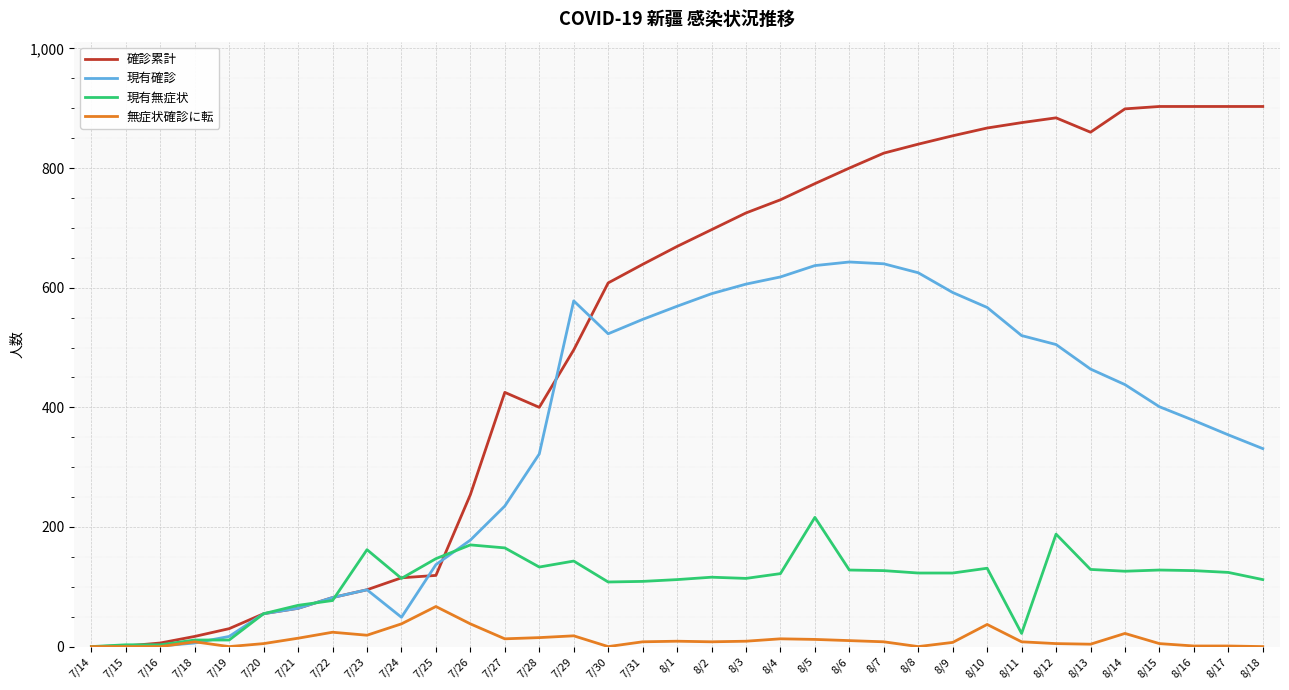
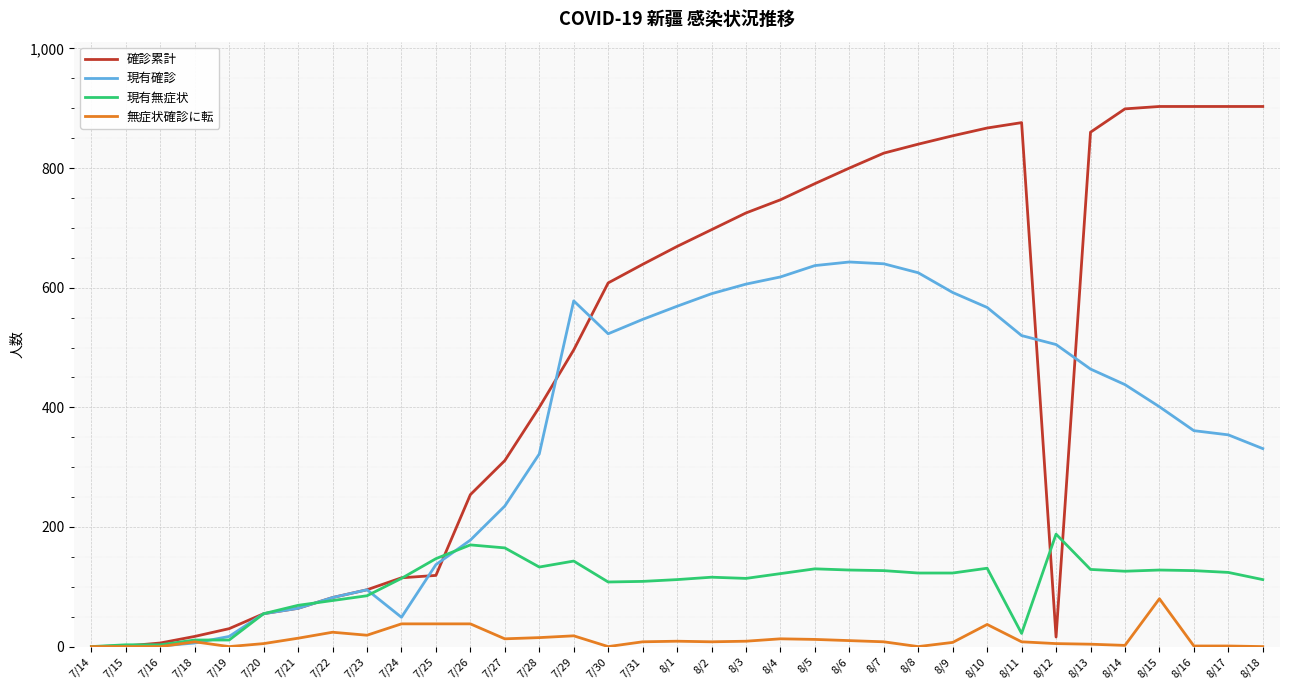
  {
    "確診累計": {
      "7/18": 20,
      "7/19": 30,
      "7/25": 120,
      "7/26": 250,
-     "7/27": 430,
+     "7/27": 310,
      "7/28": 400,
      "7/29": 500,
      "7/30": 610,
      "7/31": 640,
      "8/1": 670,
      "8/2": 700,
      "8/3": 730,
      "8/4": 750,
      "8/5": 770,
      "8/6": 800,
      "8/7": 830,
      "8/8": 840,
      "8/9": 850,
      "8/10": 870,
      "8/11": 880,
-     "8/12": 880,
+     "8/12": 20,
      "8/13": 860,
      "8/14": 900,
      "8/15": 900,
      "8/16": 900,
      "8/17": 900,
      "8/18": 900
    },
    "現有確診": {
      "7/19": 20,
      "7/24": 50,
      "7/25": 140,
      "7/26": 180,
      "7/27": 240,
      "7/28": 320,
      "7/29": 580,
      "7/30": 520,
      "7/31": 550,
      "8/1": 570,
      "8/2": 590,
      "8/3": 610,
      "8/4": 620,
      "8/5": 640,
      "8/6": 640,
      "8/7": 640,
      "8/8": 630,
      "8/9": 590,
      "8/10": 570,
      "8/11": 520,
      "8/12": 510,
      "8/13": 460,
      "8/14": 440,
      "8/15": 400,
-     "8/16": 380,
+     "8/16": 360,
      "8/17": 350,
      "8/18": 330
    },
    "現有無症状": {
      "7/19": 10,
      "7/21": 70,
      "7/22": 80,
-     "7/23": 160,
+     "7/23": 90,
      "7/25": 150,
      "7/26": 170,
      "7/27": 170,
      "7/28": 130,
      "7/29": 140,
      "7/30": 110,
      "7/31": 110,
      "8/1": 110,
      "8/2": 120,
      "8/3": 110,
      "8/4": 120,
-     "8/5": 220,
+     "8/5": 130,
      "8/6": 130,
      "8/7": 130,
      "8/8": 120,
      "8/9": 120,
      "8/10": 130,
      "8/11": 20,
      "8/12": 190,
      "8/13": 130,
      "8/14": 130,
      "8/15": 130,
      "8/16": 130,
      "8/17": 120,
      "8/18": 110
    },
    "無症状確診に転": {
      "7/19": 0,
      "7/20": 10,
      "7/21": 10,
      "7/22": 20,
      "7/23": 20,
      "7/24": 40,
-     "7/25": 70,
+     "7/25": 40,
      "7/26": 40,
      "7/27": 10,
      "7/28": 20,
      "7/29": 20,
      "7/30": 0,
      "7/31": 10,
      "8/1": 10,
      "8/2": 10,
      "8/3": 10,
      "8/4": 10,
      "8/5": 10,
      "8/6": 10,
      "8/7": 10,
      "8/8": 0,
      "8/9": 10,
      "8/10": 40,
      "8/11": 10,
      "8/12": 10,
      "8/13": 0,
-     "8/14": 20,
-     "8/15": 10,
+     "8/14": 0,
+     "8/15": 80,
      "8/16": 0,
      "8/17": 0,
      "8/18": 0
    }
  }
